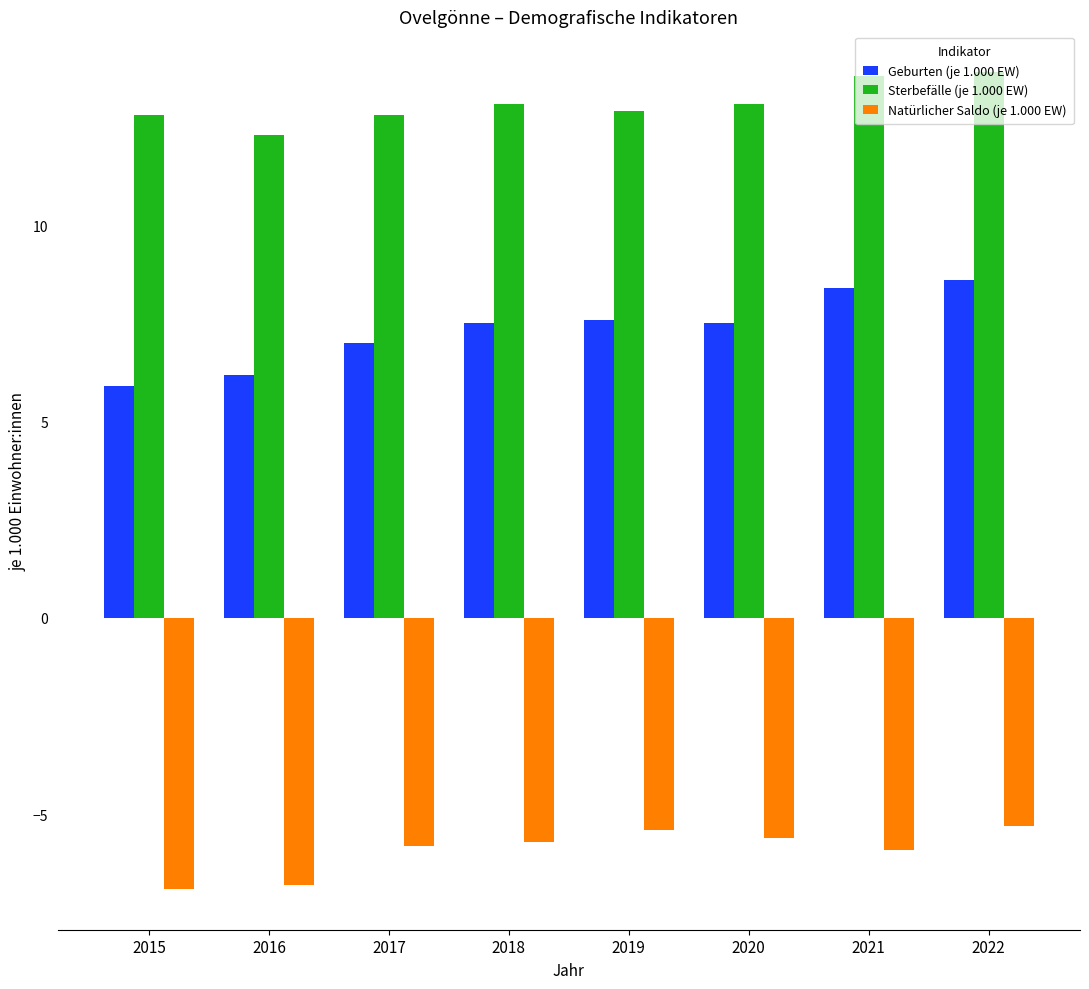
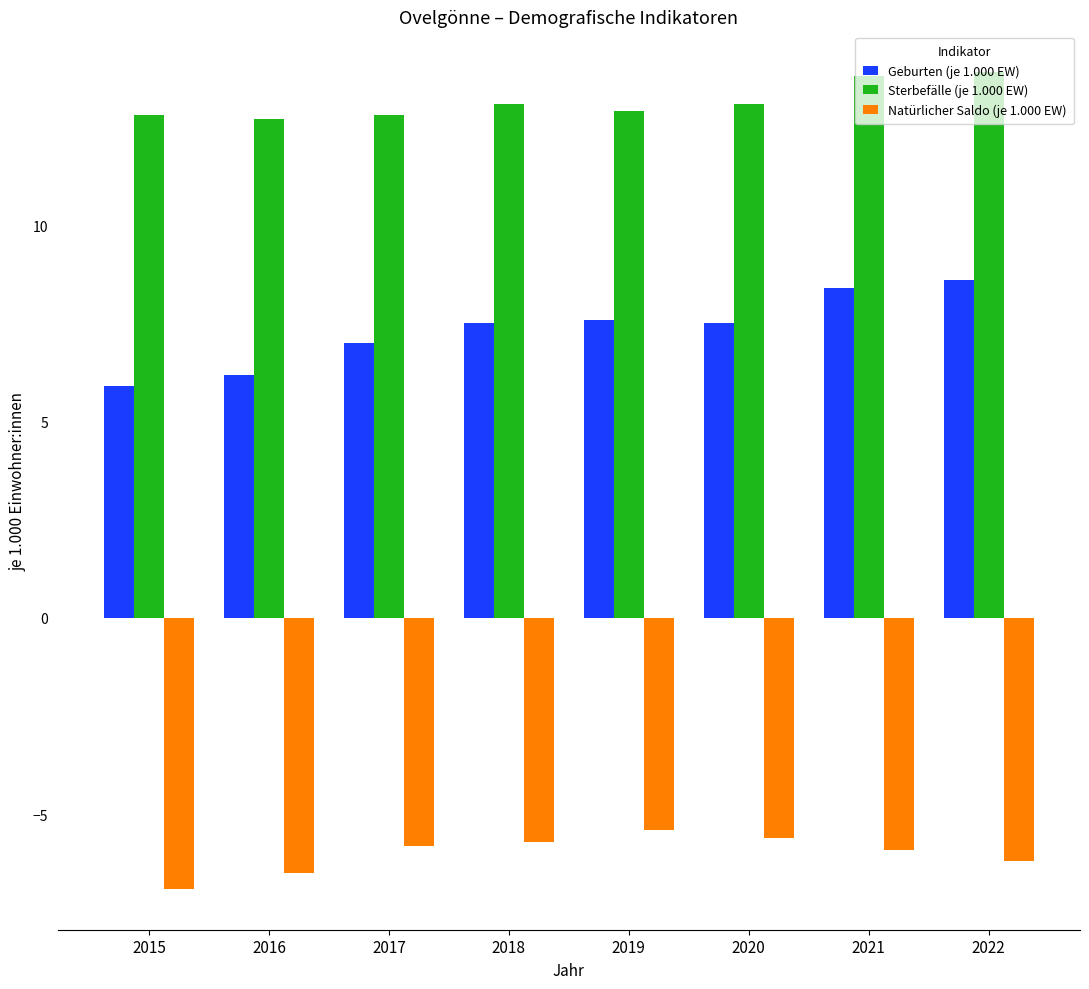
  {
    "Geburten (je 1.000 EW)": {
      "2015": 5.9,
      "2016": 6.2,
      "2017": 7.0,
      "2018": 7.5,
      "2019": 7.6,
      "2020": 7.5,
      "2021": 8.4,
      "2022": 8.6
    },
    "Sterbefälle (je 1.000 EW)": {
      "2015": 12.8,
-     "2016": 12.3,
+     "2016": 12.7,
      "2017": 12.8,
      "2018": 13.1,
      "2019": 12.9,
      "2020": 13.1
    },
    "Natürlicher Saldo (je 1.000 EW)": {
      "2015": -6.9,
-     "2016": -6.8,
+     "2016": -6.5,
      "2017": -5.8,
      "2018": -5.7,
      "2019": -5.4,
      "2020": -5.6,
      "2021": -5.9,
-     "2022": -5.3
+     "2022": -6.2
    }
  }
